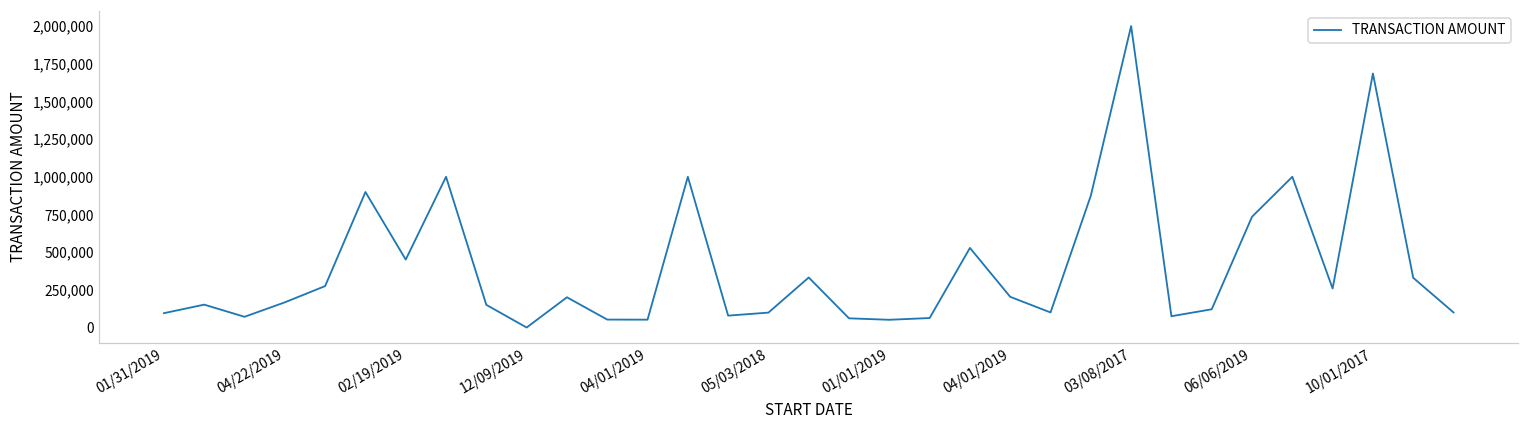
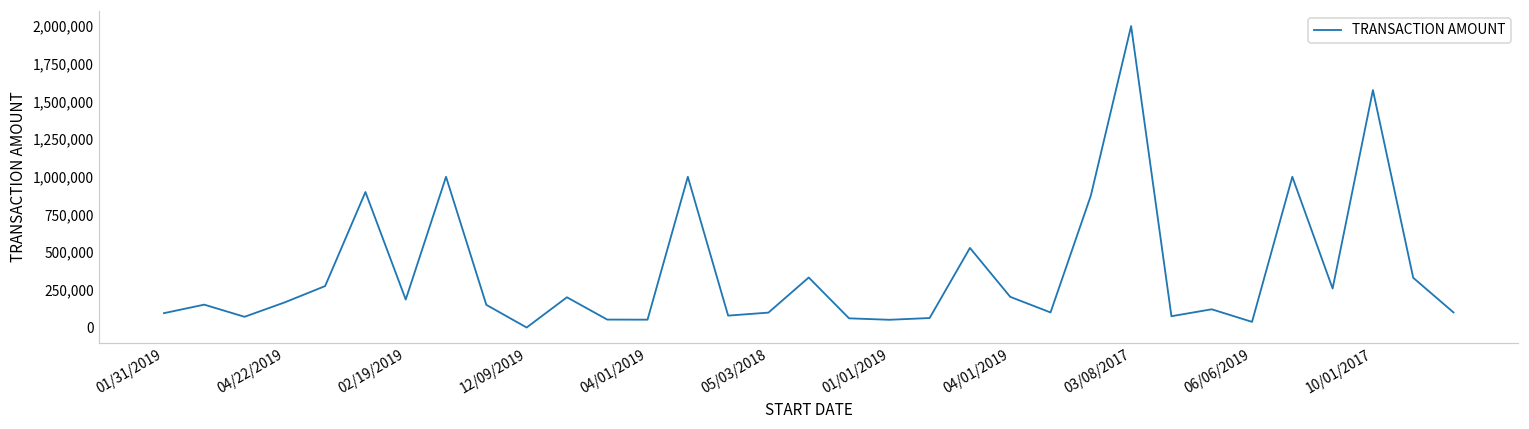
  {
    "01/31/2019": "100,000",
    "04/22/2019": "170,000",
-   "02/19/2019": "450,000",
+   "02/19/2019": "190,000",
    "12/09/2019": "0",
    "05/03/2018": "100,000",
    "01/01/2019": "50,000",
    "03/08/2017": "2,000,000",
-   "06/06/2019": "730,000",
-   "10/01/2017": "1,690,000"
+   "06/06/2019": "40,000",
+   "10/01/2017": "1,580,000"
  }
